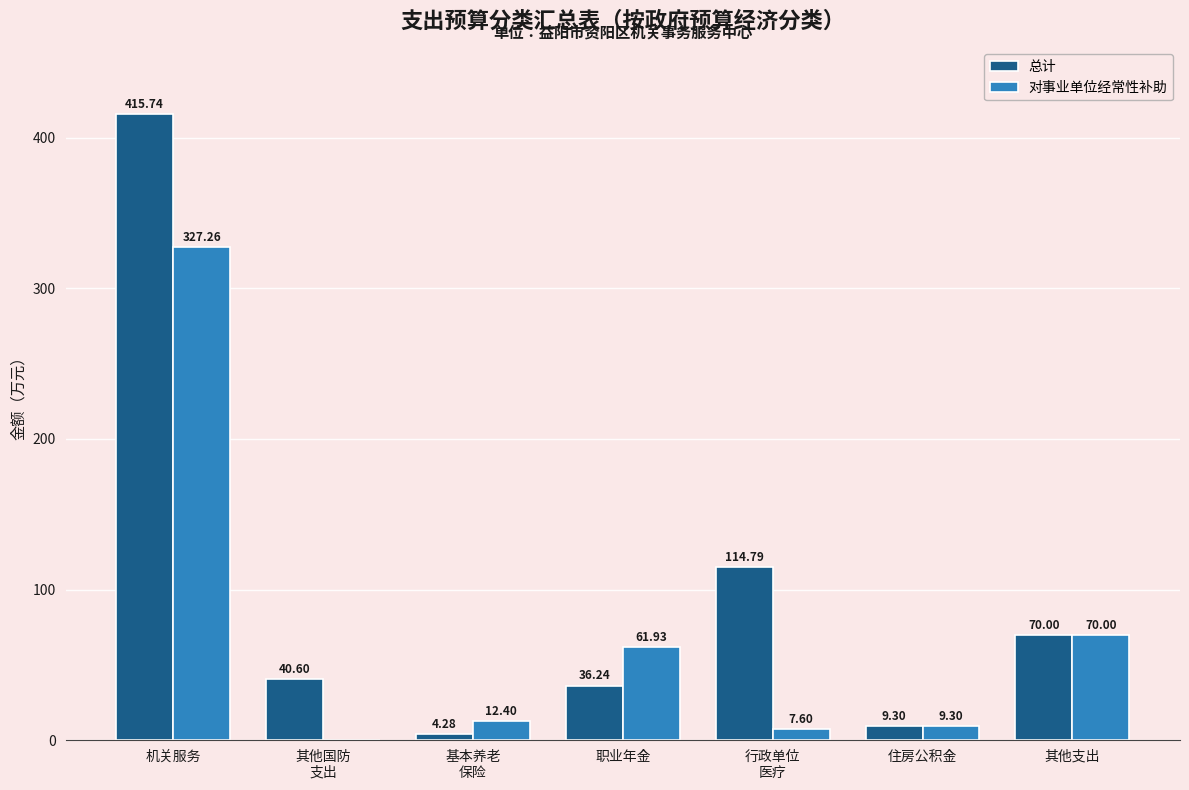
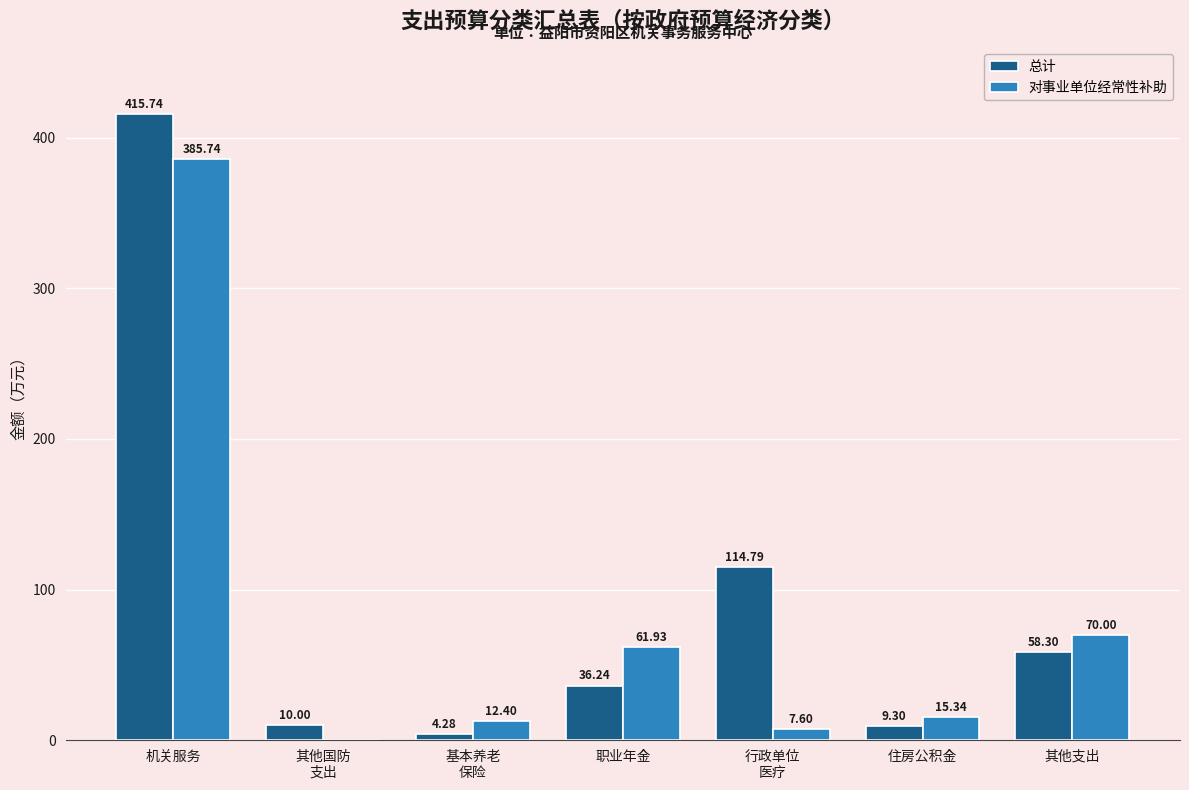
  {
    "总计": {
      "机关服务": 415.74,
-     "其他国防 支出": 40.60,
+     "其他国防 支出": 10.00,
      "基本养老 保险": 4.28,
      "职业年金": 36.24,
      "行政单位 医疗": 114.79,
      "住房公积金": 9.30,
-     "其他支出": 70.00
+     "其他支出": 58.30
    },
    "对事业单位经常性补助": {
-     "机关服务": 327.26,
+     "机关服务": 385.74,
      "基本养老 保险": 12.40,
      "职业年金": 61.93,
      "行政单位 医疗": 7.60,
-     "住房公积金": 9.30,
+     "住房公积金": 15.34,
      "其他支出": 70.00
    }
  }
